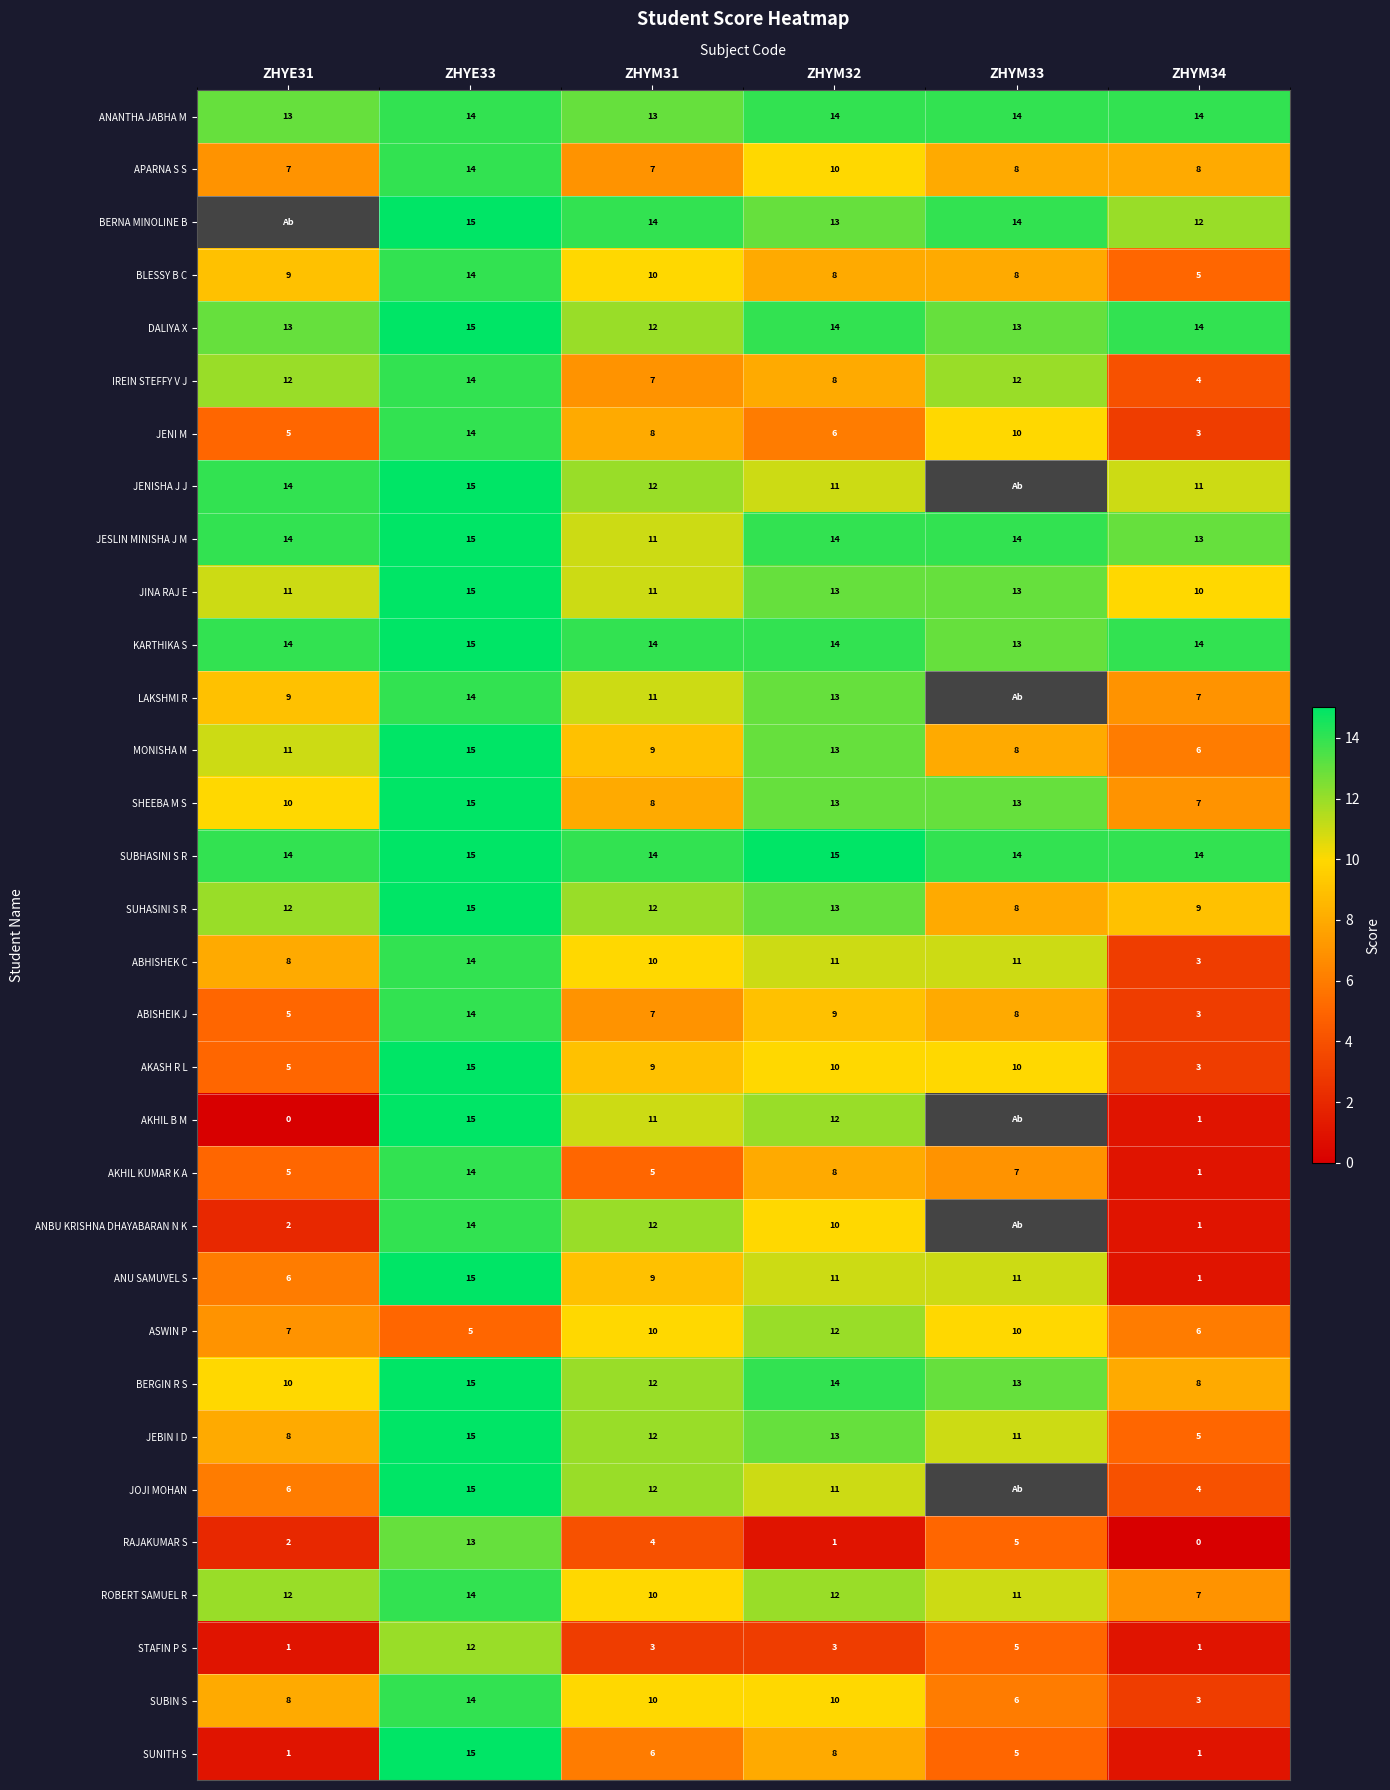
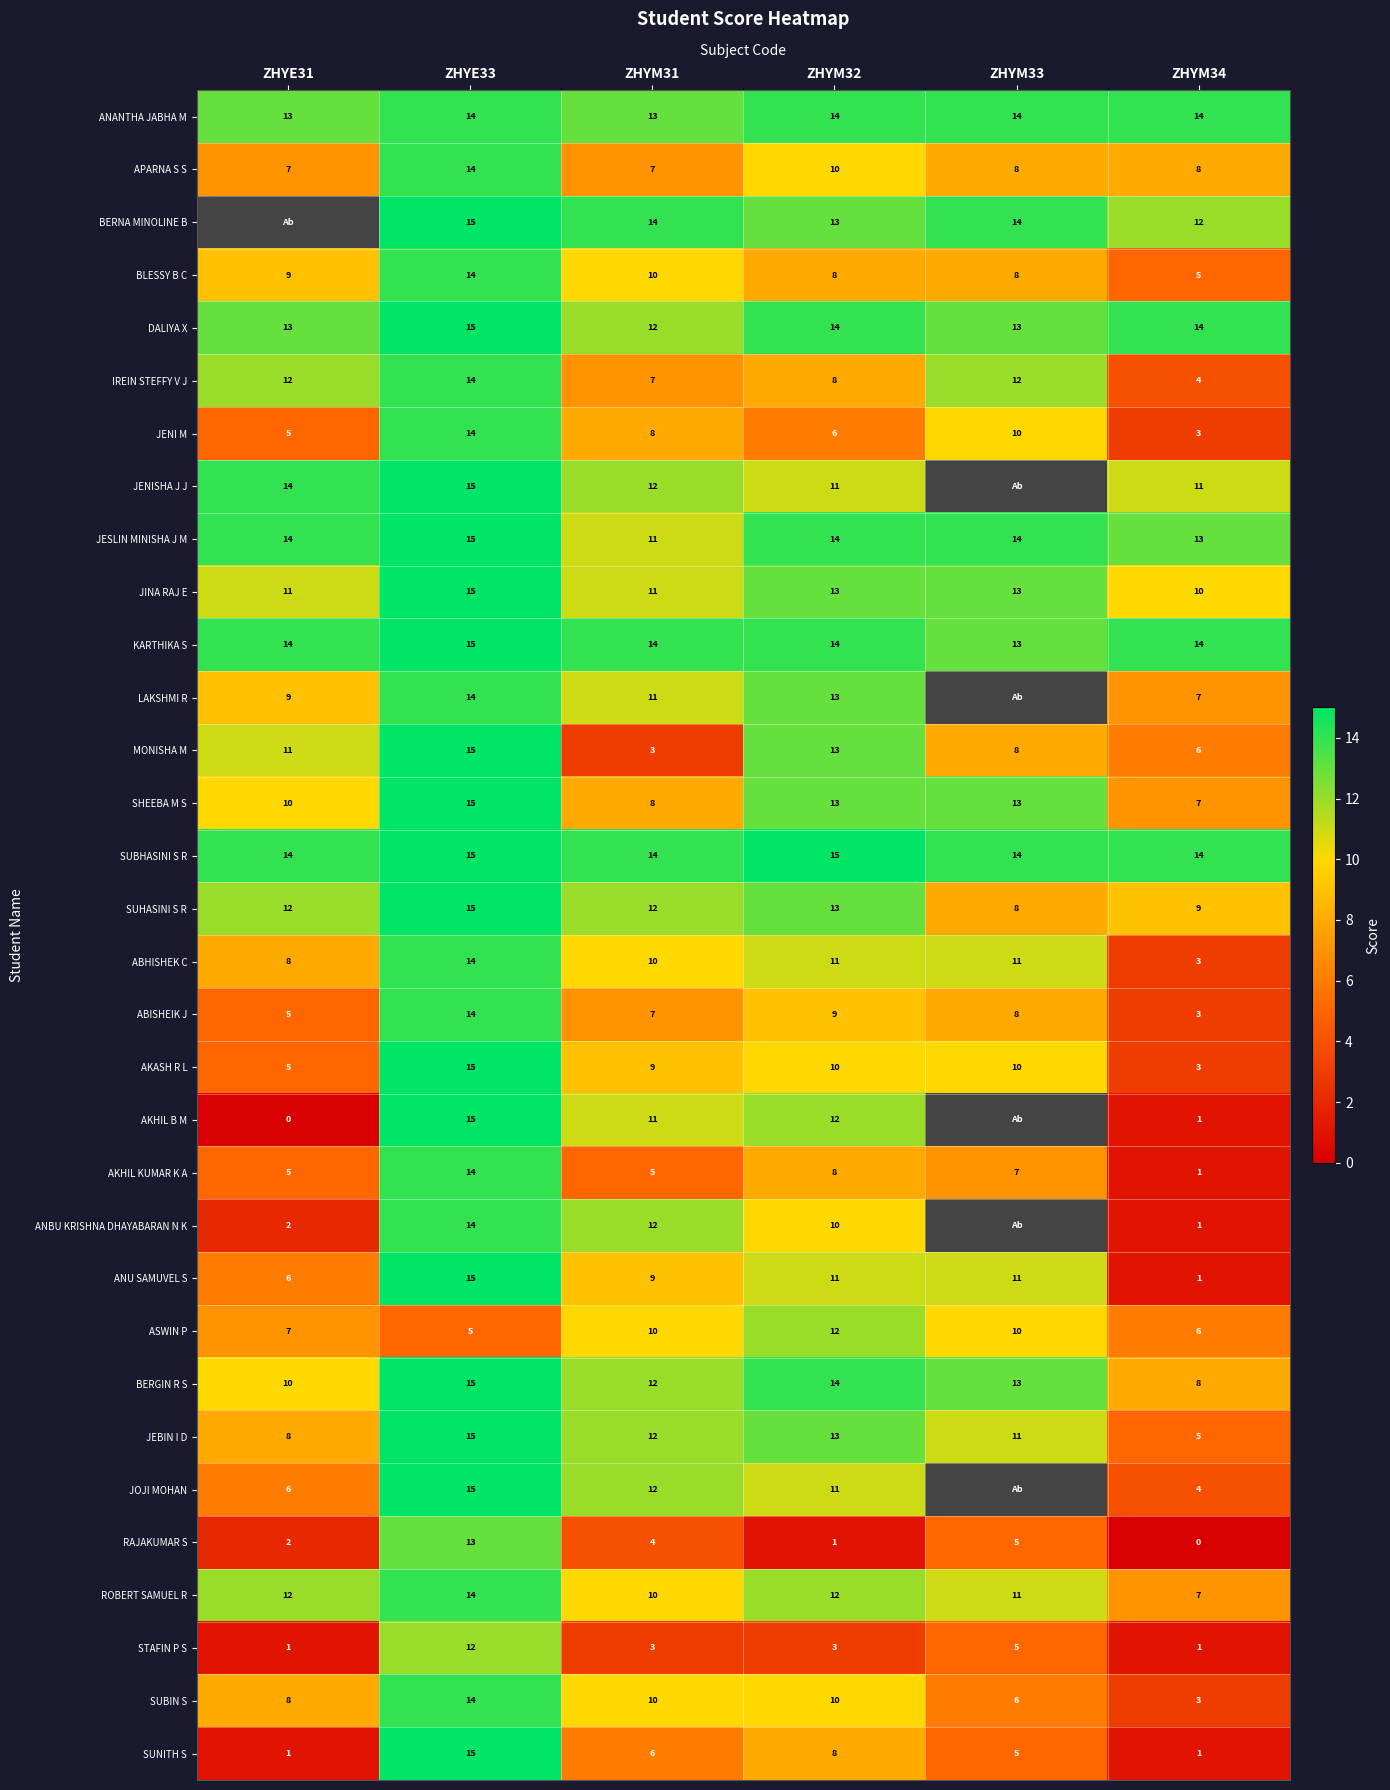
  {
    "ANANTHA JABHA M": {
      "ZHYE31": 13,
      "ZHYE33": 14,
      "ZHYM31": 13,
      "ZHYM32": 14,
      "ZHYM33": 14,
      "ZHYM34": 14
    },
    "APARNA S S": {
      "ZHYE31": 7,
      "ZHYE33": 14,
      "ZHYM31": 7,
      "ZHYM32": 10,
      "ZHYM33": 8,
      "ZHYM34": 8
    },
    "BERNA MINOLINE B": {
      "ZHYE33": 15,
      "ZHYM31": 14,
      "ZHYM32": 13,
      "ZHYM33": 14,
      "ZHYM34": 12
    },
    "BLESSY B C": {
      "ZHYE31": 9,
      "ZHYE33": 14,
      "ZHYM31": 10,
      "ZHYM32": 8,
      "ZHYM33": 8,
      "ZHYM34": 5
    },
    "DALIYA X": {
      "ZHYE31": 13,
      "ZHYE33": 15,
      "ZHYM31": 12,
      "ZHYM32": 14,
      "ZHYM33": 13,
      "ZHYM34": 14
    },
    "IREIN STEFFY V J": {
      "ZHYE31": 12,
      "ZHYE33": 14,
      "ZHYM31": 7,
      "ZHYM32": 8,
      "ZHYM33": 12,
      "ZHYM34": 4
    },
    "JENI M": {
      "ZHYE31": 5,
      "ZHYE33": 14,
      "ZHYM31": 8,
      "ZHYM32": 6,
      "ZHYM33": 10,
      "ZHYM34": 3
    },
    "JENISHA J J": {
      "ZHYE31": 14,
      "ZHYE33": 15,
      "ZHYM31": 12,
      "ZHYM32": 11,
      "ZHYM34": 11
    },
    "JESLIN MINISHA J M": {
      "ZHYE31": 14,
      "ZHYE33": 15,
      "ZHYM31": 11,
      "ZHYM32": 14,
      "ZHYM33": 14,
      "ZHYM34": 13
    },
    "JINA RAJ E": {
      "ZHYE31": 11,
      "ZHYE33": 15,
      "ZHYM31": 11,
      "ZHYM32": 13,
      "ZHYM33": 13,
      "ZHYM34": 10
    },
    "KARTHIKA S": {
      "ZHYE31": 14,
      "ZHYE33": 15,
      "ZHYM31": 14,
      "ZHYM32": 14,
      "ZHYM33": 13,
      "ZHYM34": 14
    },
    "LAKSHMI R": {
      "ZHYE31": 9,
      "ZHYE33": 14,
      "ZHYM31": 11,
      "ZHYM32": 13,
      "ZHYM34": 7
    },
    "MONISHA M": {
      "ZHYE31": 11,
      "ZHYE33": 15,
-     "ZHYM31": 9,
+     "ZHYM31": 3,
      "ZHYM32": 13,
      "ZHYM33": 8,
      "ZHYM34": 6
    },
    "SHEEBA M S": {
      "ZHYE31": 10,
      "ZHYE33": 15,
      "ZHYM31": 8,
      "ZHYM32": 13,
      "ZHYM33": 13,
      "ZHYM34": 7
    },
    "SUBHASINI S R": {
      "ZHYE31": 14,
      "ZHYE33": 15,
      "ZHYM31": 14,
      "ZHYM32": 15,
      "ZHYM33": 14,
      "ZHYM34": 14
    },
    "SUHASINI S R": {
      "ZHYE31": 12,
      "ZHYE33": 15,
      "ZHYM31": 12,
      "ZHYM32": 13,
      "ZHYM33": 8,
      "ZHYM34": 9
    },
    "ABHISHEK C": {
      "ZHYE31": 8,
      "ZHYE33": 14,
      "ZHYM31": 10,
      "ZHYM32": 11,
      "ZHYM33": 11,
      "ZHYM34": 3
    },
    "ABISHEIK J": {
      "ZHYE31": 5,
      "ZHYE33": 14,
      "ZHYM31": 7,
      "ZHYM32": 9,
      "ZHYM33": 8,
      "ZHYM34": 3
    },
    "AKASH R L": {
      "ZHYE31": 5,
      "ZHYE33": 15,
      "ZHYM31": 9,
      "ZHYM32": 10,
      "ZHYM33": 10,
      "ZHYM34": 3
    },
    "AKHIL B M": {
      "ZHYE31": 0,
      "ZHYE33": 15,
      "ZHYM31": 11,
      "ZHYM32": 12,
      "ZHYM34": 1
    },
    "AKHIL KUMAR K A": {
      "ZHYE31": 5,
      "ZHYE33": 14,
      "ZHYM31": 5,
      "ZHYM32": 8,
      "ZHYM33": 7,
      "ZHYM34": 1
    },
    "ANBU KRISHNA DHAYABARAN N K": {
      "ZHYE31": 2,
      "ZHYE33": 14,
      "ZHYM31": 12,
      "ZHYM32": 10,
      "ZHYM34": 1
    },
    "ANU SAMUVEL S": {
      "ZHYE31": 6,
      "ZHYE33": 15,
      "ZHYM31": 9,
      "ZHYM32": 11,
      "ZHYM33": 11,
      "ZHYM34": 1
    },
    "ASWIN P": {
      "ZHYE31": 7,
      "ZHYE33": 5,
      "ZHYM31": 10,
      "ZHYM32": 12,
      "ZHYM33": 10,
      "ZHYM34": 6
    },
    "BERGIN R S": {
      "ZHYE31": 10,
      "ZHYE33": 15,
      "ZHYM31": 12,
      "ZHYM32": 14,
      "ZHYM33": 13,
      "ZHYM34": 8
    },
    "JEBIN I D": {
      "ZHYE31": 8,
      "ZHYE33": 15,
      "ZHYM31": 12,
      "ZHYM32": 13,
      "ZHYM33": 11,
      "ZHYM34": 5
    },
    "JOJI MOHAN": {
      "ZHYE31": 6,
      "ZHYE33": 15,
      "ZHYM31": 12,
      "ZHYM32": 11,
      "ZHYM34": 4
    },
    "RAJAKUMAR S": {
      "ZHYE31": 2,
      "ZHYE33": 13,
      "ZHYM31": 4,
      "ZHYM32": 1,
      "ZHYM33": 5,
      "ZHYM34": 0
    },
    "ROBERT SAMUEL R": {
      "ZHYE31": 12,
      "ZHYE33": 14,
      "ZHYM31": 10,
      "ZHYM32": 12,
      "ZHYM33": 11,
      "ZHYM34": 7
    },
    "STAFIN P S": {
      "ZHYE31": 1,
      "ZHYE33": 12,
      "ZHYM31": 3,
      "ZHYM32": 3,
      "ZHYM33": 5,
      "ZHYM34": 1
    },
    "SUBIN S": {
      "ZHYE31": 8,
      "ZHYE33": 14,
      "ZHYM31": 10,
      "ZHYM32": 10,
      "ZHYM33": 6,
      "ZHYM34": 3
    },
    "SUNITH S": {
      "ZHYE31": 1,
      "ZHYE33": 15,
      "ZHYM31": 6,
      "ZHYM32": 8,
      "ZHYM33": 5,
      "ZHYM34": 1
    }
  }
